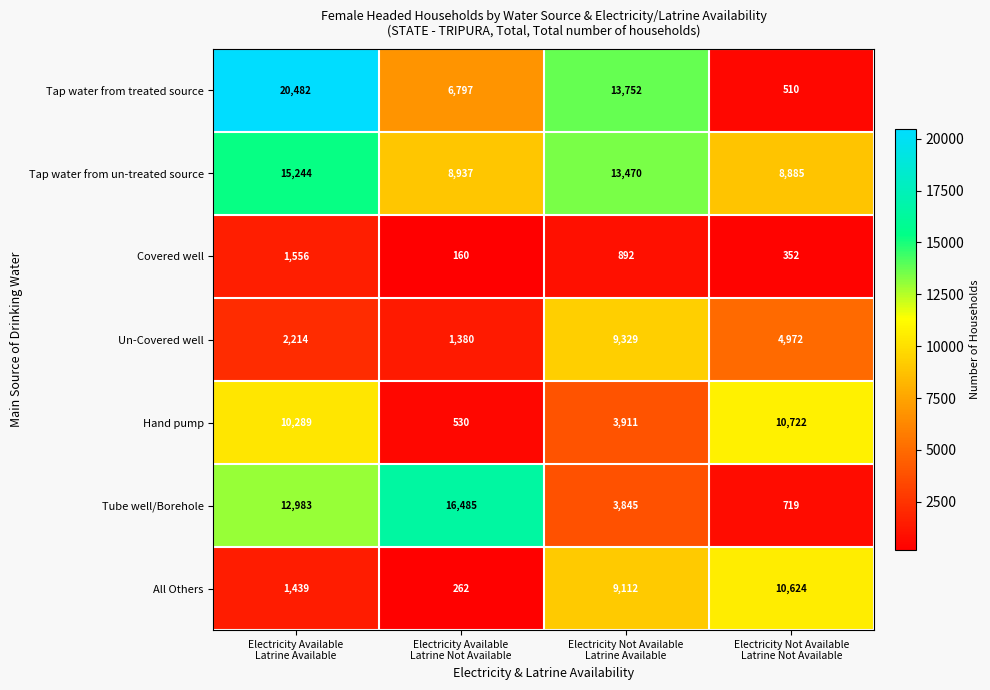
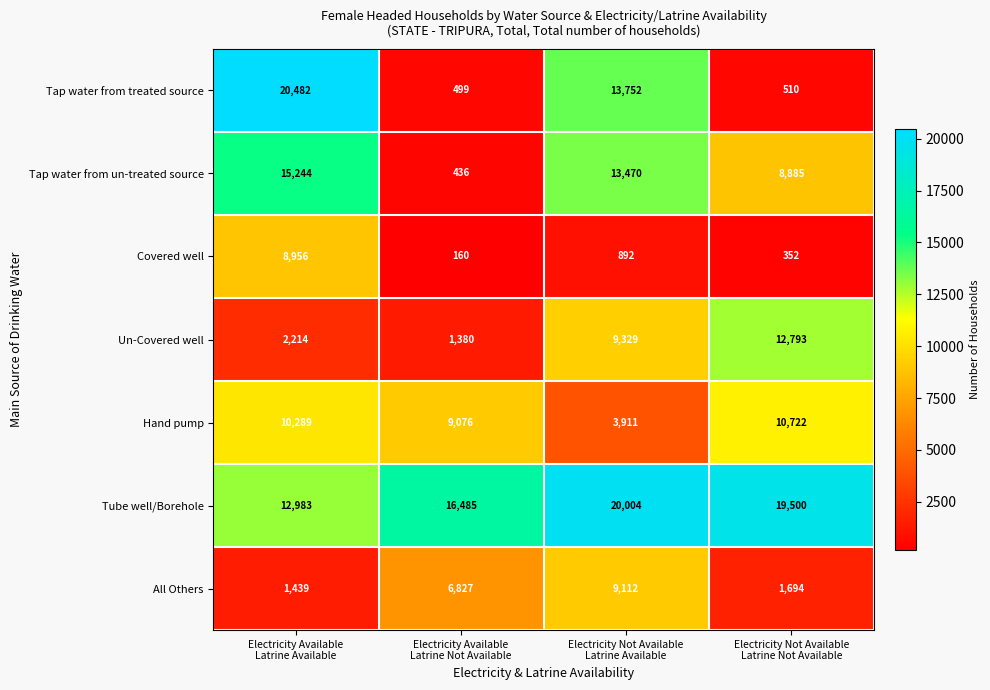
  {
    "Tap water from treated source": {
      "Electricity Available Latrine Available": "20,482",
-     "Electricity Available Latrine Not Available": "6,797",
+     "Electricity Available Latrine Not Available": "499",
      "Electricity Not Available Latrine Available": "13,752",
      "Electricity Not Available Latrine Not Available": "510"
    },
    "Tap water from un-treated source": {
      "Electricity Available Latrine Available": "15,244",
-     "Electricity Available Latrine Not Available": "8,937",
+     "Electricity Available Latrine Not Available": "436",
      "Electricity Not Available Latrine Available": "13,470",
      "Electricity Not Available Latrine Not Available": "8,885"
    },
    "Covered well": {
-     "Electricity Available Latrine Available": "1,556",
+     "Electricity Available Latrine Available": "8,956",
      "Electricity Available Latrine Not Available": "160",
      "Electricity Not Available Latrine Available": "892",
      "Electricity Not Available Latrine Not Available": "352"
    },
    "Un-Covered well": {
      "Electricity Available Latrine Available": "2,214",
      "Electricity Available Latrine Not Available": "1,380",
      "Electricity Not Available Latrine Available": "9,329",
-     "Electricity Not Available Latrine Not Available": "4,972"
+     "Electricity Not Available Latrine Not Available": "12,793"
    },
    "Hand pump": {
      "Electricity Available Latrine Available": "10,289",
-     "Electricity Available Latrine Not Available": "530",
+     "Electricity Available Latrine Not Available": "9,076",
      "Electricity Not Available Latrine Available": "3,911",
      "Electricity Not Available Latrine Not Available": "10,722"
    },
    "Tube well/Borehole": {
      "Electricity Available Latrine Available": "12,983",
      "Electricity Available Latrine Not Available": "16,485",
-     "Electricity Not Available Latrine Available": "3,845",
-     "Electricity Not Available Latrine Not Available": "719"
+     "Electricity Not Available Latrine Available": "20,004",
+     "Electricity Not Available Latrine Not Available": "19,500"
    },
    "All Others": {
      "Electricity Available Latrine Available": "1,439",
-     "Electricity Available Latrine Not Available": "262",
+     "Electricity Available Latrine Not Available": "6,827",
      "Electricity Not Available Latrine Available": "9,112",
-     "Electricity Not Available Latrine Not Available": "10,624"
+     "Electricity Not Available Latrine Not Available": "1,694"
    }
  }
